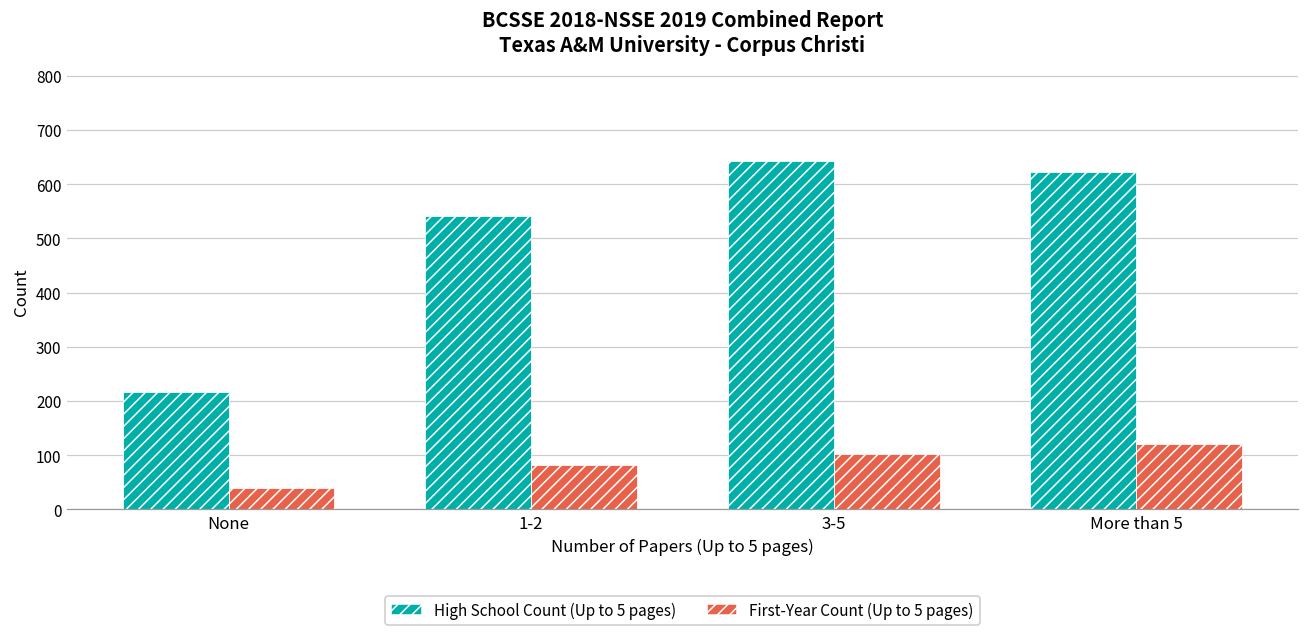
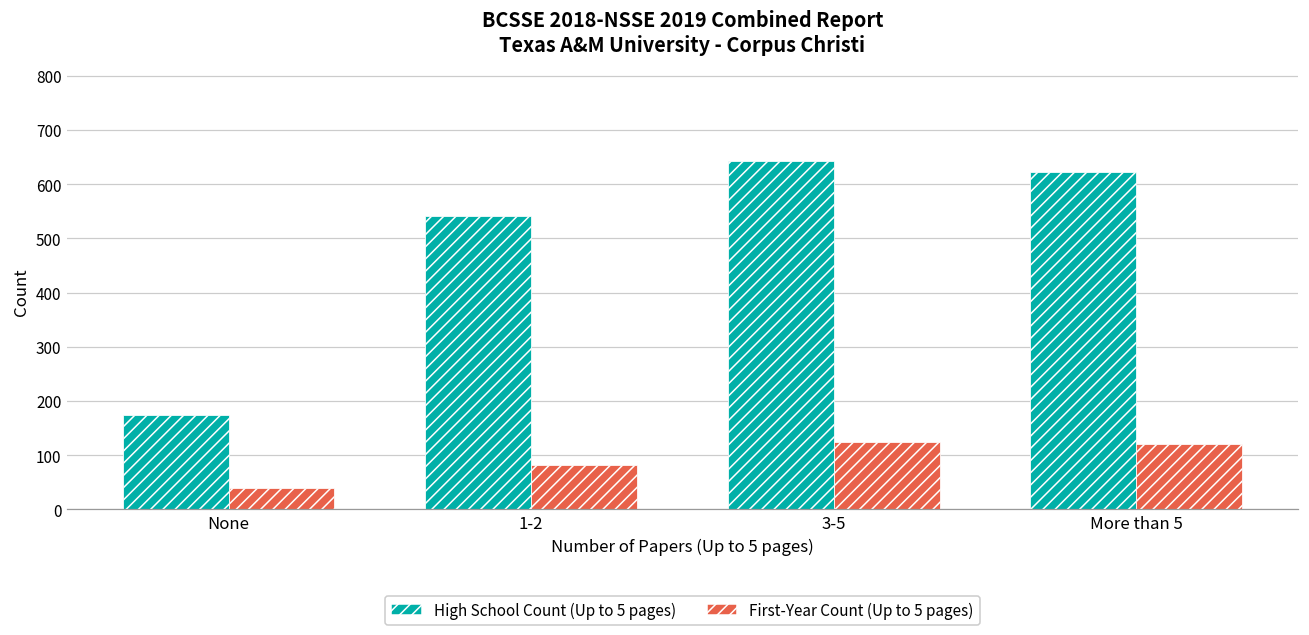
  {
    "High School Count (Up to 5 pages)": {
-     "None": 220,
+     "None": 170,
      "1-2": 540,
      "3-5": 640,
      "More than 5": 620
    },
    "First-Year Count (Up to 5 pages)": {
      "None": 40,
      "1-2": 80,
-     "3-5": 100,
+     "3-5": 120,
      "More than 5": 120
    }
  }
